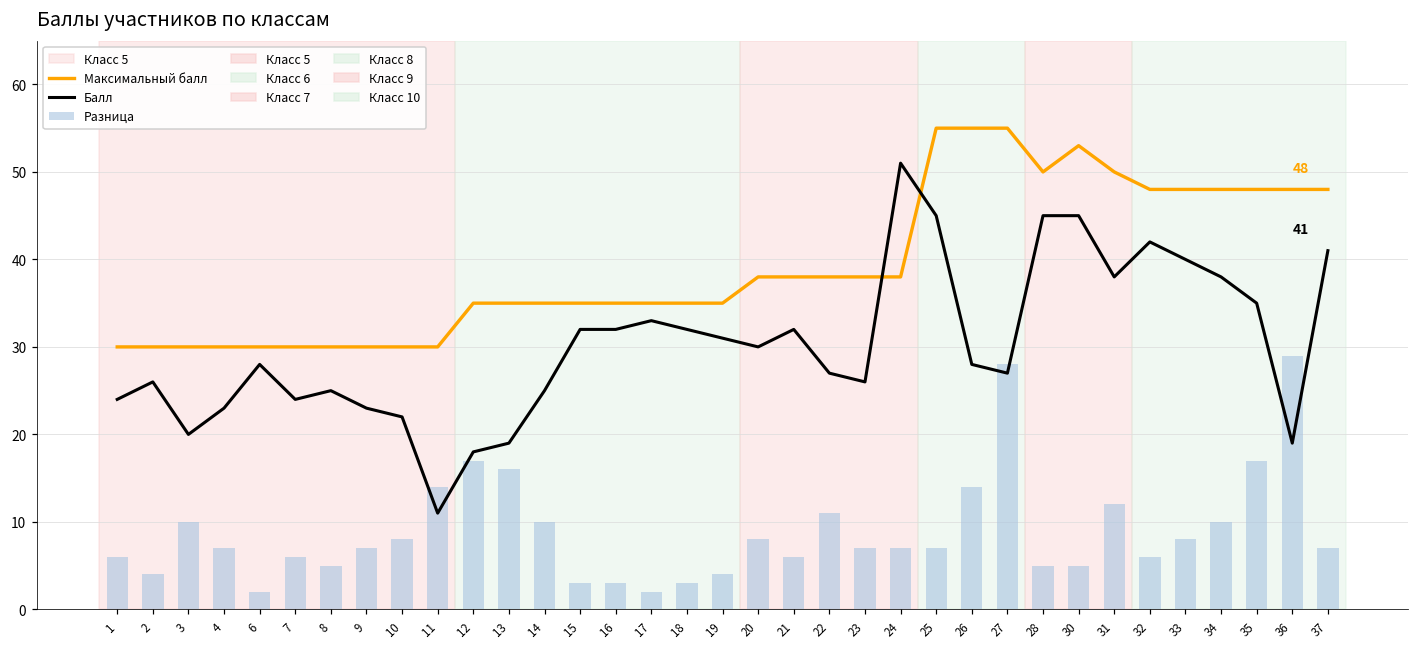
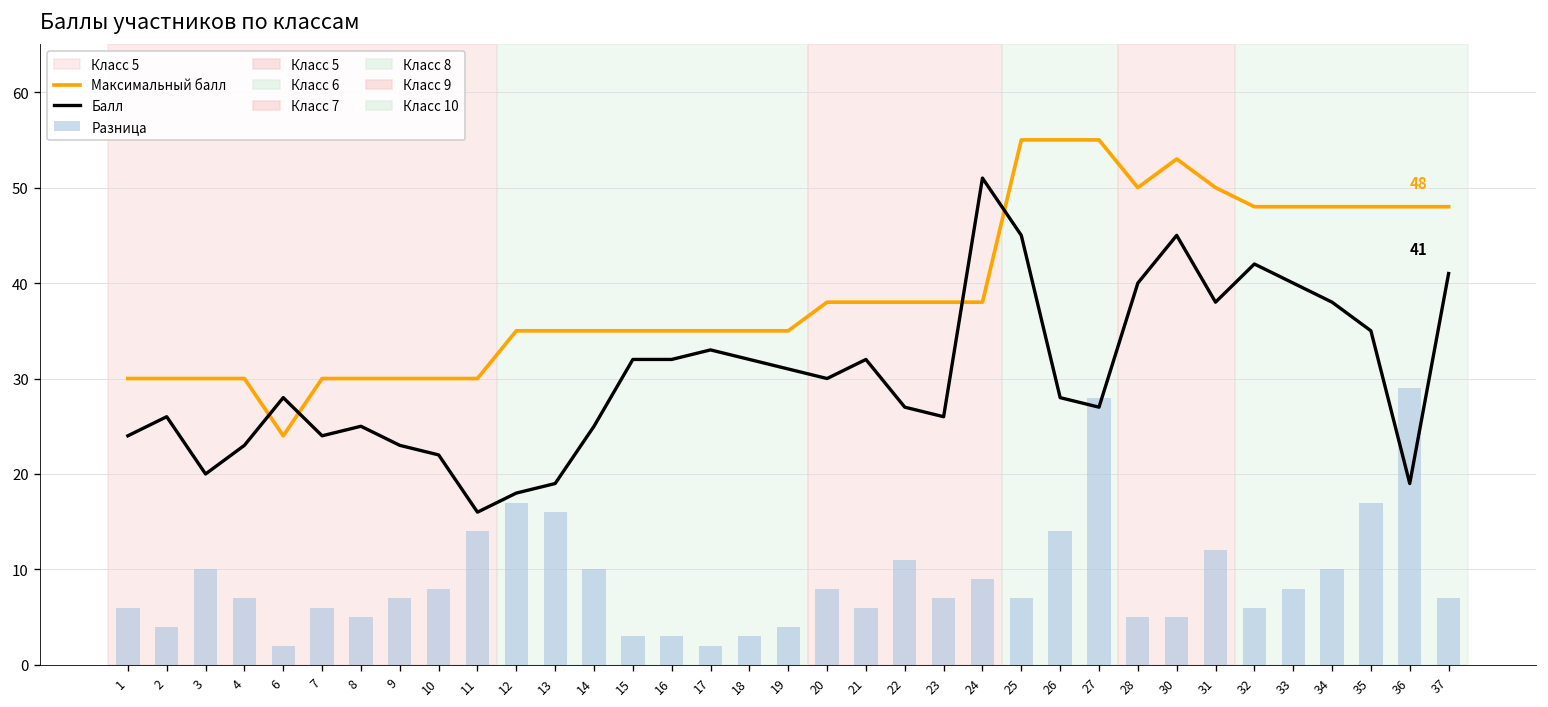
  {
    "Разница": {
      "1": 6,
      "2": 4,
      "3": 10,
      "4": 7,
      "6": 2,
      "7": 6,
      "8": 5,
      "9": 7,
      "10": 8,
      "11": 14,
      "12": 17,
      "13": 16,
      "14": 10,
      "15": 3,
      "16": 3,
      "17": 2,
      "18": 3,
      "19": 4,
      "20": 8,
      "21": 6,
      "22": 11,
      "23": 7,
-     "24": 7,
+     "24": 9,
      "25": 7,
      "26": 14,
      "27": 28,
      "28": 5,
      "30": 5,
      "31": 12,
      "32": 6,
      "33": 8,
      "34": 10,
      "35": 17,
      "36": 29,
      "37": 7
    },
    "Максимальный балл": {
      "1": 30,
      "2": 30,
      "3": 30,
      "4": 30,
-     "6": 30,
+     "6": 24,
      "7": 30,
      "8": 30,
      "9": 30,
      "10": 30,
      "11": 30,
      "12": 35,
      "13": 35,
      "14": 35,
      "15": 35,
      "16": 35,
      "17": 35,
      "18": 35,
      "19": 35,
      "20": 38,
      "21": 38,
      "22": 38,
      "23": 38,
      "24": 38,
      "25": 55,
      "26": 55,
      "27": 55,
      "28": 50,
      "30": 53,
      "31": 50,
      "32": 48,
      "33": 48,
      "34": 48,
      "35": 48
    },
    "Балл": {
      "1": 24,
      "2": 26,
      "3": 20,
      "4": 23,
      "6": 28,
      "7": 24,
      "8": 25,
      "9": 23,
      "10": 22,
-     "11": 11,
+     "11": 16,
      "12": 18,
      "13": 19,
      "14": 25,
      "15": 32,
      "16": 32,
      "17": 33,
      "18": 32,
      "19": 31,
      "20": 30,
      "21": 32,
      "22": 27,
      "23": 26,
      "24": 51,
      "25": 45,
      "26": 28,
      "27": 27,
-     "28": 45,
+     "28": 40,
      "30": 45,
      "31": 38,
      "32": 42,
      "33": 40,
      "34": 38,
      "35": 35,
      "36": 19
    }
  }
